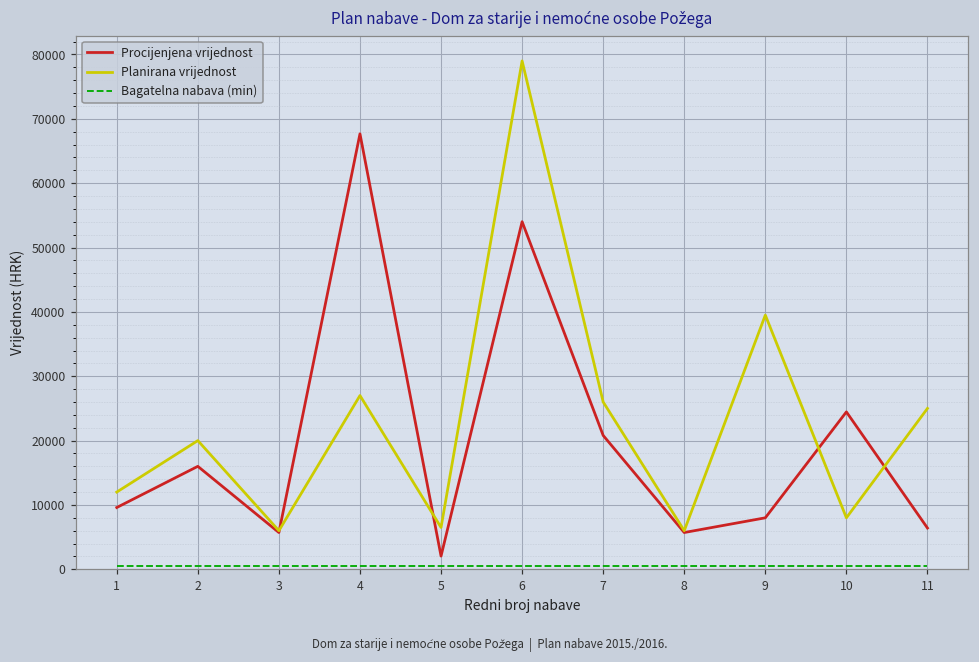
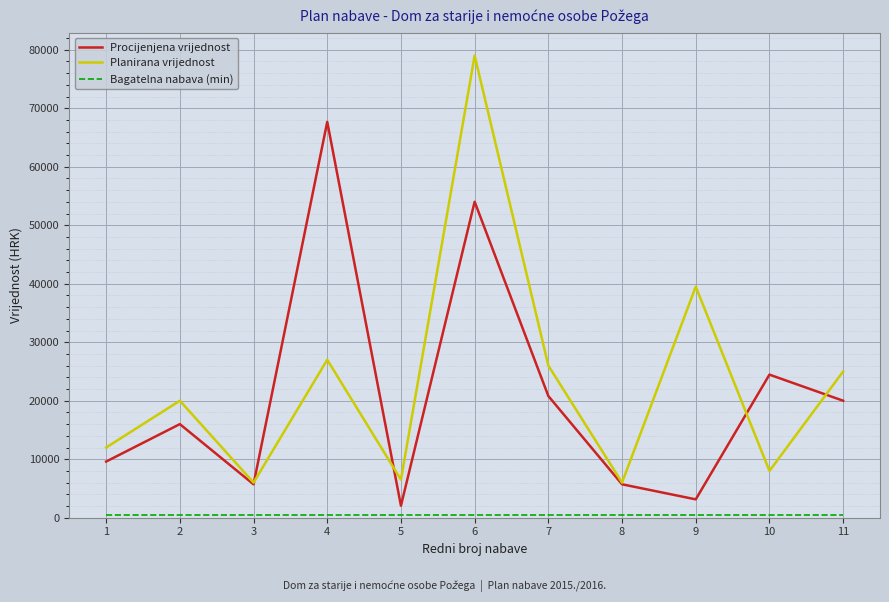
  {
    "Procijenjena vrijednost": {
      "1": 10000,
      "2": 16000,
      "4": 68000,
      "5": 2000,
      "6": 54000,
      "7": 21000,
-     "9": 8000,
+     "9": 3000,
      "10": 24000,
-     "11": 6000
+     "11": 20000
    },
    "Planirana vrijednost": {
      "1": 12000,
      "2": 20000,
      "4": 27000,
      "5": 7000,
      "6": 79000,
      "7": 26000,
      "9": 40000,
      "10": 8000,
      "11": 25000
    },
    "Bagatelna nabava (min)": {
      "1": 1000,
      "2": 1000,
      "3": 1000,
      "4": 1000,
      "5": 1000,
      "6": 1000,
      "7": 1000,
      "8": 1000,
      "9": 1000,
      "10": 1000,
      "11": 1000
    }
  }
